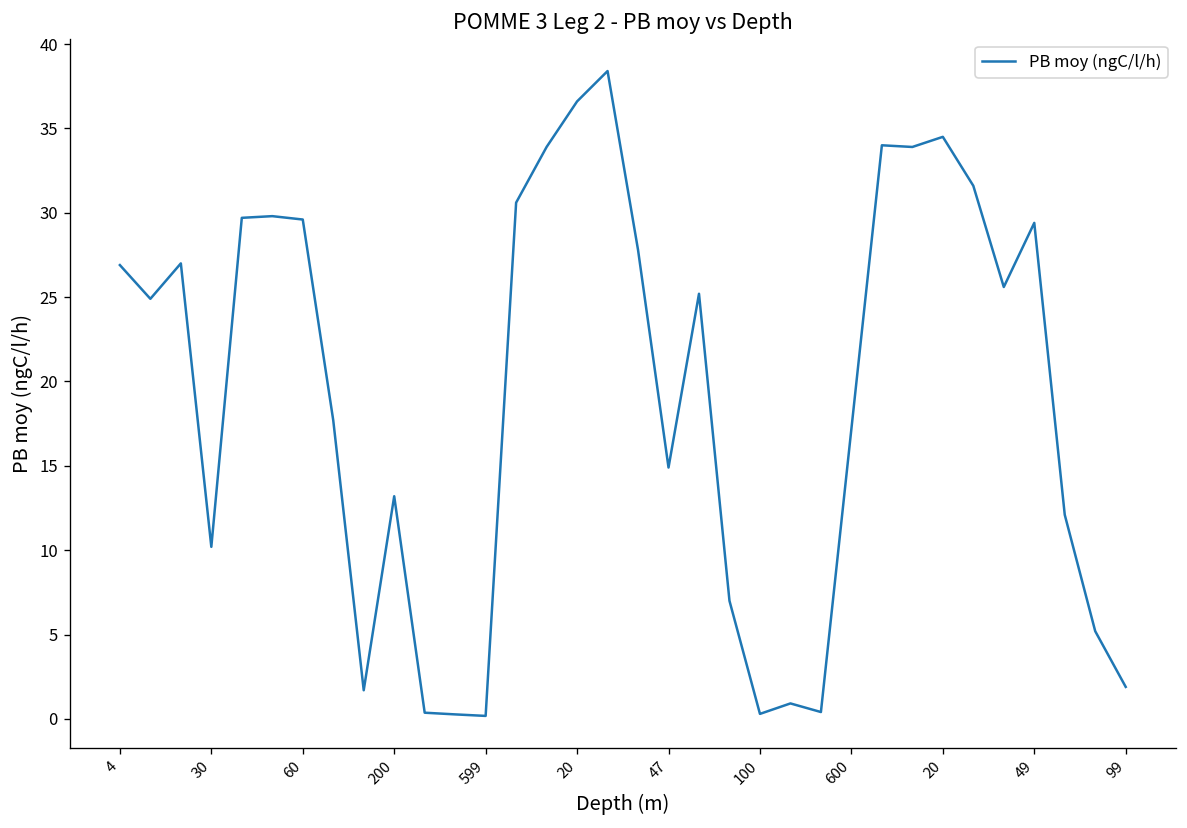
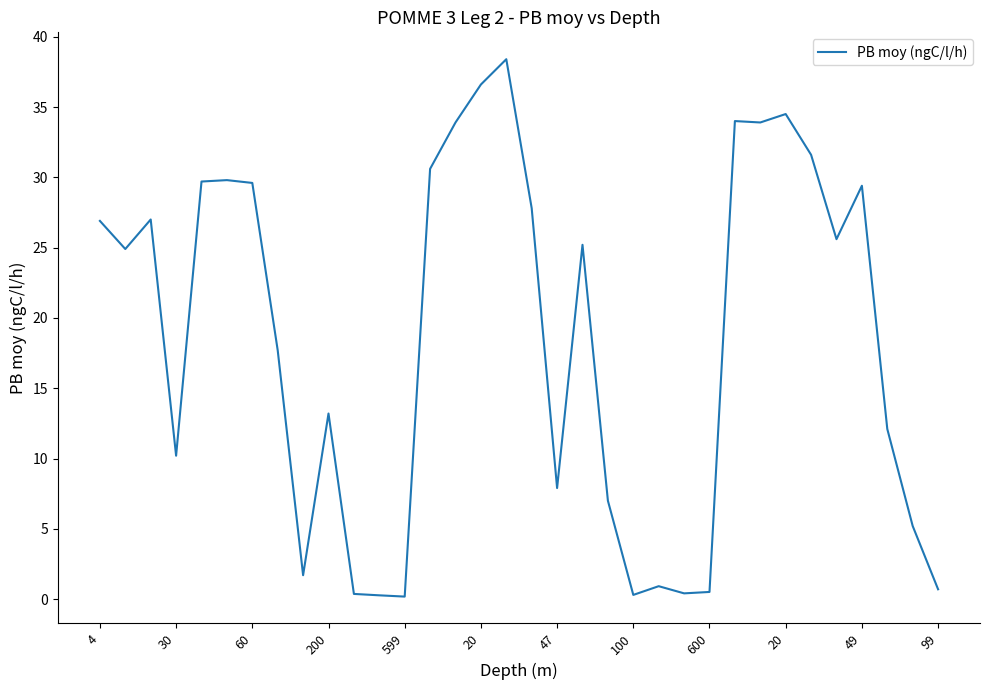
  {
    "30": 10.2,
    "60": 29.6,
    "200": 13.2,
    "599": 0.2,
-   "47": 14.9,
+   "47": 7.9,
    "100": 0.3,
-   "600": 17.2,
+   "600": 0.5,
    "49": 29.4,
-   "99": 1.9
+   "99": 0.7
  }
